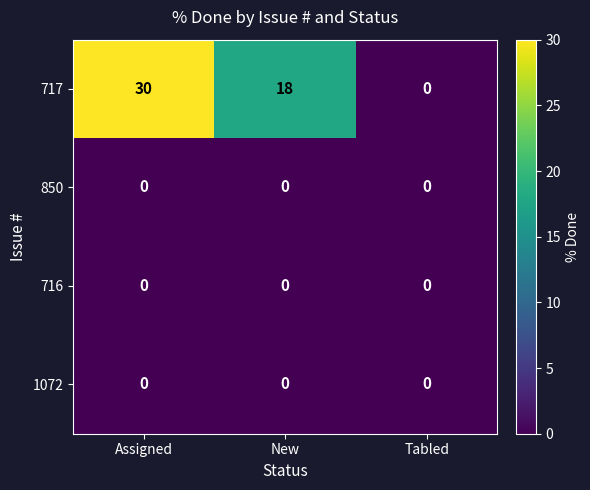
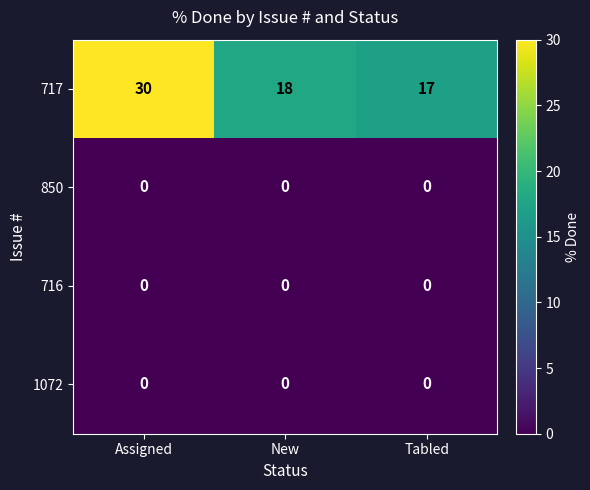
  {
    "717": {
      "Assigned": 30,
      "New": 18,
-     "Tabled": 0
+     "Tabled": 17
    },
    "850": {
      "Assigned": 0,
      "New": 0,
      "Tabled": 0
    },
    "716": {
      "Assigned": 0,
      "New": 0,
      "Tabled": 0
    },
    "1072": {
      "Assigned": 0,
      "New": 0,
      "Tabled": 0
    }
  }
